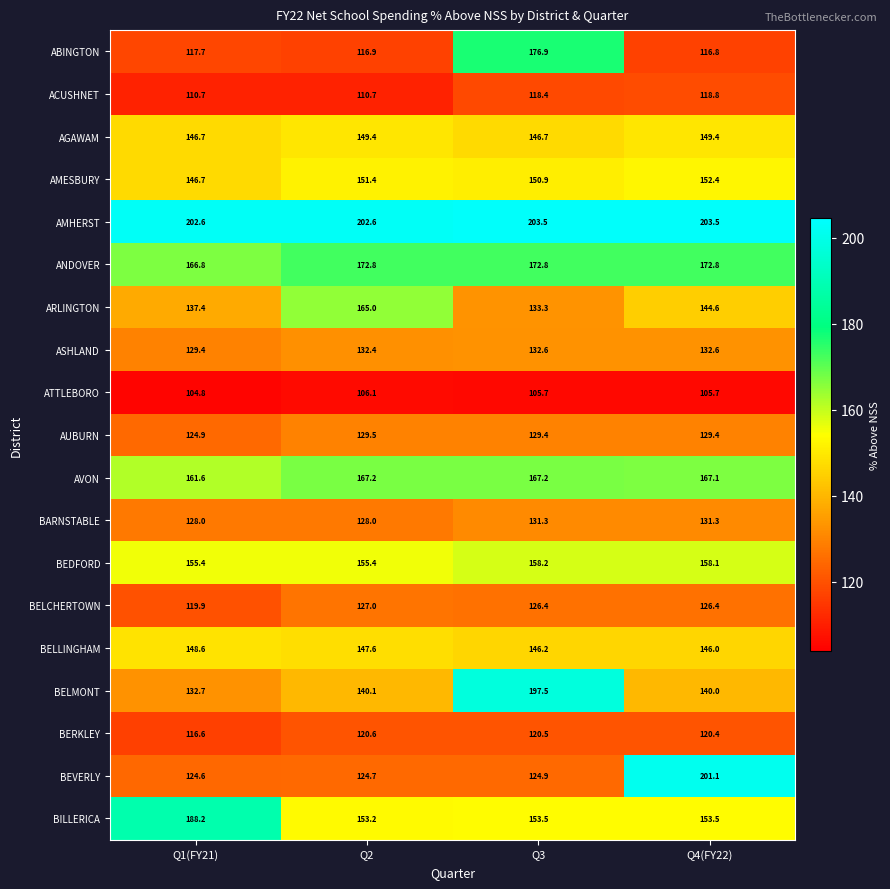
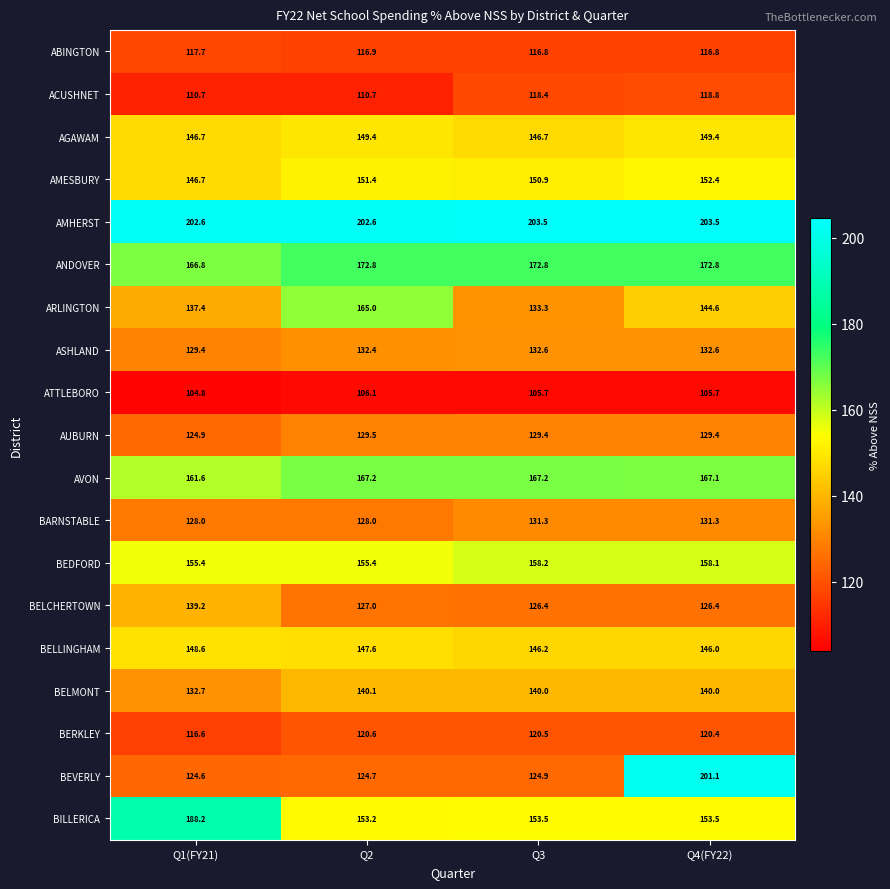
  {
    "ABINGTON": {
      "Q1(FY21)": 117.7,
      "Q2": 116.9,
-     "Q3": 176.9,
+     "Q3": 116.8,
      "Q4(FY22)": 116.8
    },
    "ACUSHNET": {
      "Q1(FY21)": 110.7,
      "Q2": 110.7,
      "Q3": 118.4,
      "Q4(FY22)": 118.8
    },
    "AGAWAM": {
      "Q1(FY21)": 146.7,
      "Q2": 149.4,
      "Q3": 146.7,
      "Q4(FY22)": 149.4
    },
    "AMESBURY": {
      "Q1(FY21)": 146.7,
      "Q2": 151.4,
      "Q3": 150.9,
      "Q4(FY22)": 152.4
    },
    "AMHERST": {
      "Q1(FY21)": 202.6,
      "Q2": 202.6,
      "Q3": 203.5,
      "Q4(FY22)": 203.5
    },
    "ANDOVER": {
      "Q1(FY21)": 166.8,
      "Q2": 172.8,
      "Q3": 172.8,
      "Q4(FY22)": 172.8
    },
    "ARLINGTON": {
      "Q1(FY21)": 137.4,
      "Q2": 165.0,
      "Q3": 133.3,
      "Q4(FY22)": 144.6
    },
    "ASHLAND": {
      "Q1(FY21)": 129.4,
      "Q2": 132.4,
      "Q3": 132.6,
      "Q4(FY22)": 132.6
    },
    "ATTLEBORO": {
      "Q1(FY21)": 104.8,
      "Q2": 106.1,
      "Q3": 105.7,
      "Q4(FY22)": 105.7
    },
    "AUBURN": {
      "Q1(FY21)": 124.9,
      "Q2": 129.5,
      "Q3": 129.4,
      "Q4(FY22)": 129.4
    },
    "AVON": {
      "Q1(FY21)": 161.6,
      "Q2": 167.2,
      "Q3": 167.2,
      "Q4(FY22)": 167.1
    },
    "BARNSTABLE": {
      "Q1(FY21)": 128.0,
      "Q2": 128.0,
      "Q3": 131.3,
      "Q4(FY22)": 131.3
    },
    "BEDFORD": {
      "Q1(FY21)": 155.4,
      "Q2": 155.4,
      "Q3": 158.2,
      "Q4(FY22)": 158.1
    },
    "BELCHERTOWN": {
-     "Q1(FY21)": 119.9,
+     "Q1(FY21)": 139.2,
      "Q2": 127.0,
      "Q3": 126.4,
      "Q4(FY22)": 126.4
    },
    "BELLINGHAM": {
      "Q1(FY21)": 148.6,
      "Q2": 147.6,
      "Q3": 146.2,
      "Q4(FY22)": 146.0
    },
    "BELMONT": {
      "Q1(FY21)": 132.7,
      "Q2": 140.1,
-     "Q3": 197.5,
+     "Q3": 140.0,
      "Q4(FY22)": 140.0
    },
    "BERKLEY": {
      "Q1(FY21)": 116.6,
      "Q2": 120.6,
      "Q3": 120.5,
      "Q4(FY22)": 120.4
    },
    "BEVERLY": {
      "Q1(FY21)": 124.6,
      "Q2": 124.7,
      "Q3": 124.9,
      "Q4(FY22)": 201.1
    },
    "BILLERICA": {
      "Q1(FY21)": 188.2,
      "Q2": 153.2,
      "Q3": 153.5,
      "Q4(FY22)": 153.5
    }
  }
